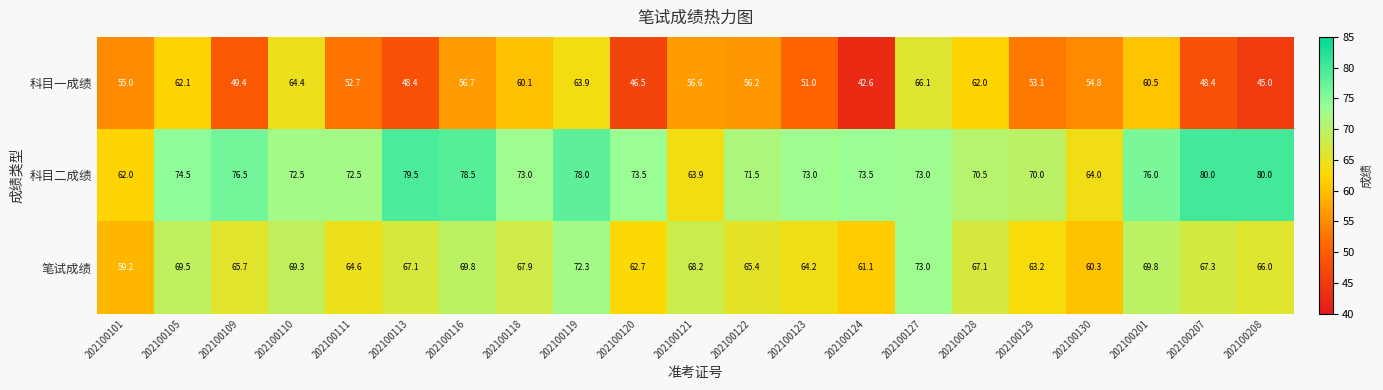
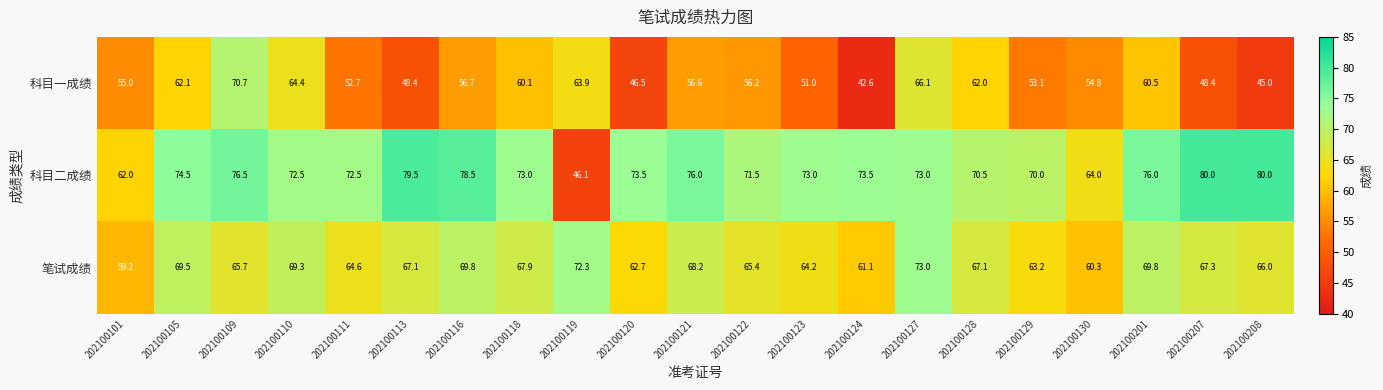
  {
    "科目一成绩": {
      "202100101": 55.0,
      "202100105": 62.1,
-     "202100109": 49.4,
+     "202100109": 70.7,
      "202100110": 64.4,
      "202100111": 52.7,
      "202100113": 48.4,
      "202100116": 56.7,
      "202100118": 60.1,
      "202100119": 63.9,
      "202100120": 46.5,
      "202100121": 56.6,
      "202100122": 56.2,
      "202100123": 51.0,
      "202100124": 42.6,
      "202100127": 66.1,
      "202100128": 62.0,
      "202100129": 53.1,
      "202100130": 54.8,
      "202100201": 60.5,
      "202100207": 48.4,
      "202100208": 45.0
    },
    "科目二成绩": {
      "202100101": 62.0,
      "202100105": 74.5,
      "202100109": 76.5,
      "202100110": 72.5,
      "202100111": 72.5,
      "202100113": 79.5,
      "202100116": 78.5,
      "202100118": 73.0,
-     "202100119": 78.0,
+     "202100119": 46.1,
      "202100120": 73.5,
-     "202100121": 63.9,
+     "202100121": 76.0,
      "202100122": 71.5,
      "202100123": 73.0,
      "202100124": 73.5,
      "202100127": 73.0,
      "202100128": 70.5,
      "202100129": 70.0,
      "202100130": 64.0,
      "202100201": 76.0,
      "202100207": 80.0,
      "202100208": 80.0
    },
    "笔试成绩": {
      "202100101": 59.2,
      "202100105": 69.5,
      "202100109": 65.7,
      "202100110": 69.3,
      "202100111": 64.6,
      "202100113": 67.1,
      "202100116": 69.8,
      "202100118": 67.9,
      "202100119": 72.3,
      "202100120": 62.7,
      "202100121": 68.2,
      "202100122": 65.4,
      "202100123": 64.2,
      "202100124": 61.1,
      "202100127": 73.0,
      "202100128": 67.1,
      "202100129": 63.2,
      "202100130": 60.3,
      "202100201": 69.8,
      "202100207": 67.3,
      "202100208": 66.0
    }
  }
